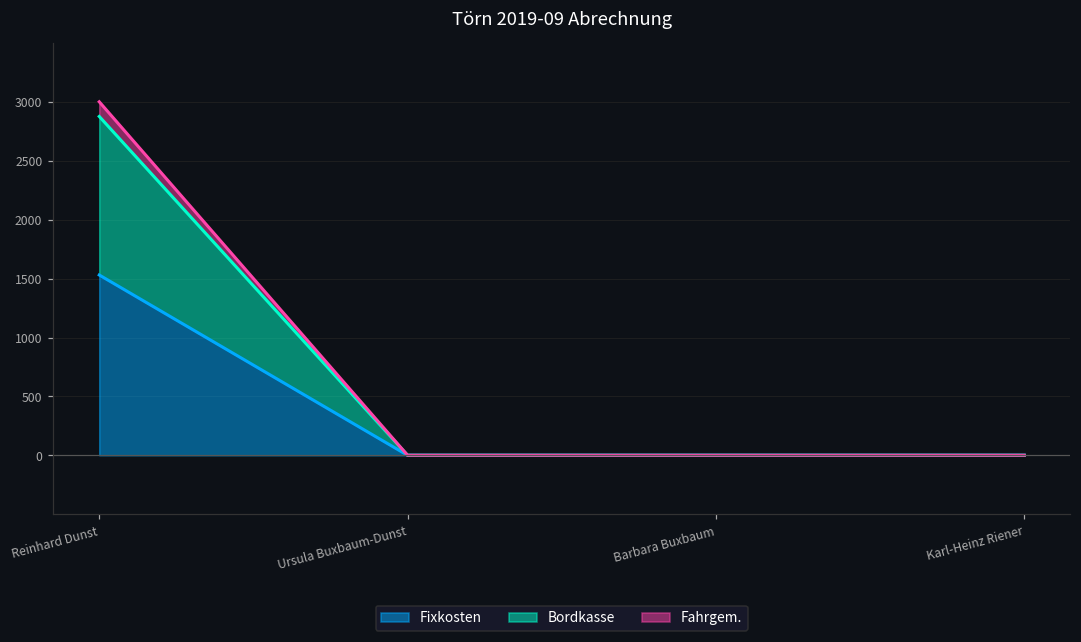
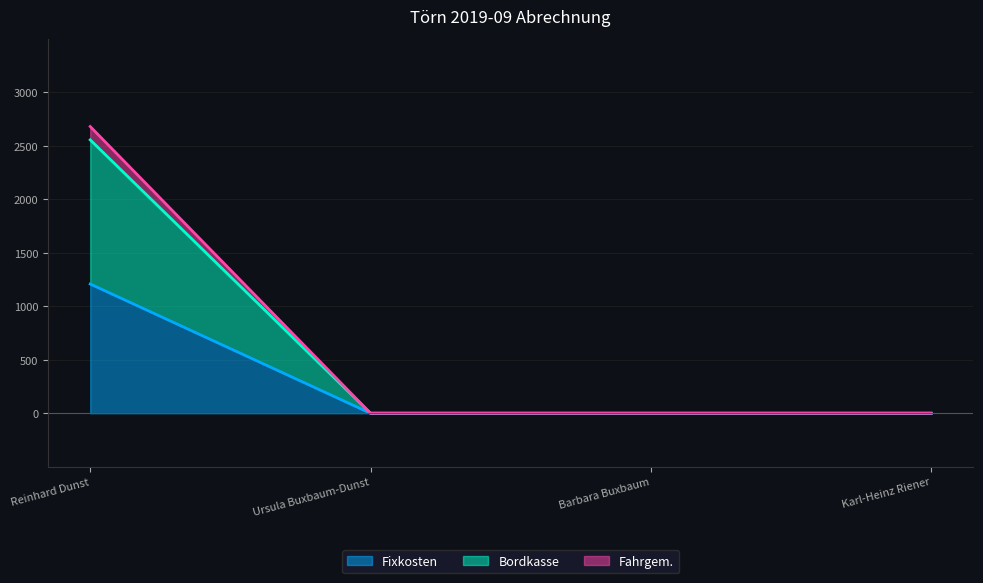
  {
    "Fixkosten": {
-     "Reinhard Dunst": 1530
+     "Reinhard Dunst": 1210
    },
    "Bordkasse": {
      "Reinhard Dunst": 1350
    },
    "Fahrgem.": {
      "Reinhard Dunst": 120
    }
  }
